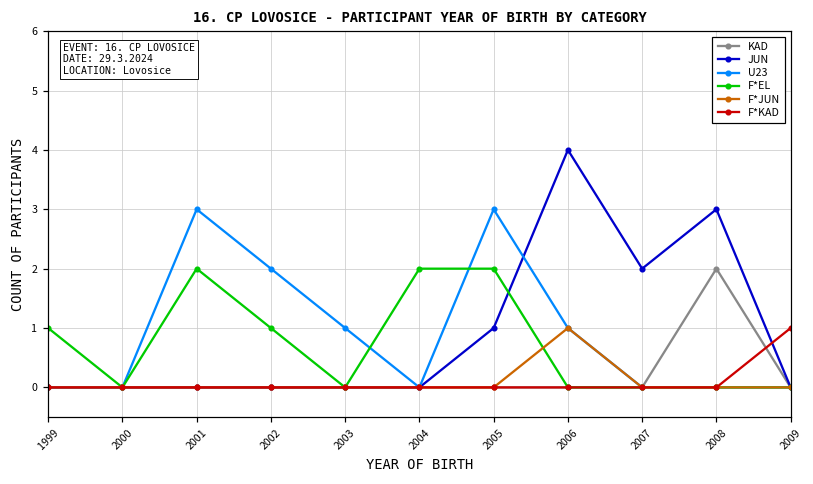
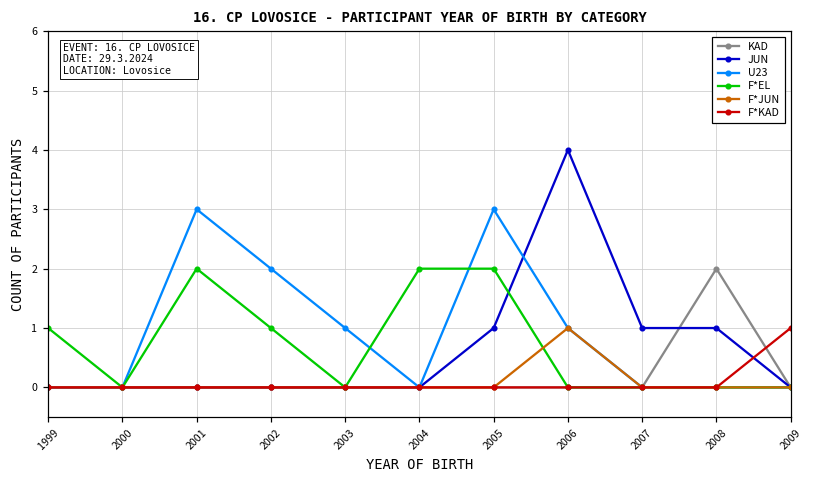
  {
    "KAD": {
      "2008": 2
    },
    "JUN": {
      "2005": 1,
      "2006": 4,
-     "2007": 2,
-     "2008": 3
+     "2007": 1,
+     "2008": 1
    },
    "U23": {
      "2001": 3,
      "2002": 2,
      "2003": 1,
      "2005": 3
    },
    "F*EL": {
      "1999": 1,
      "2001": 2,
      "2002": 1,
      "2004": 2,
      "2005": 2
    },
    "F*KAD": {
      "2009": 1
    }
  }
